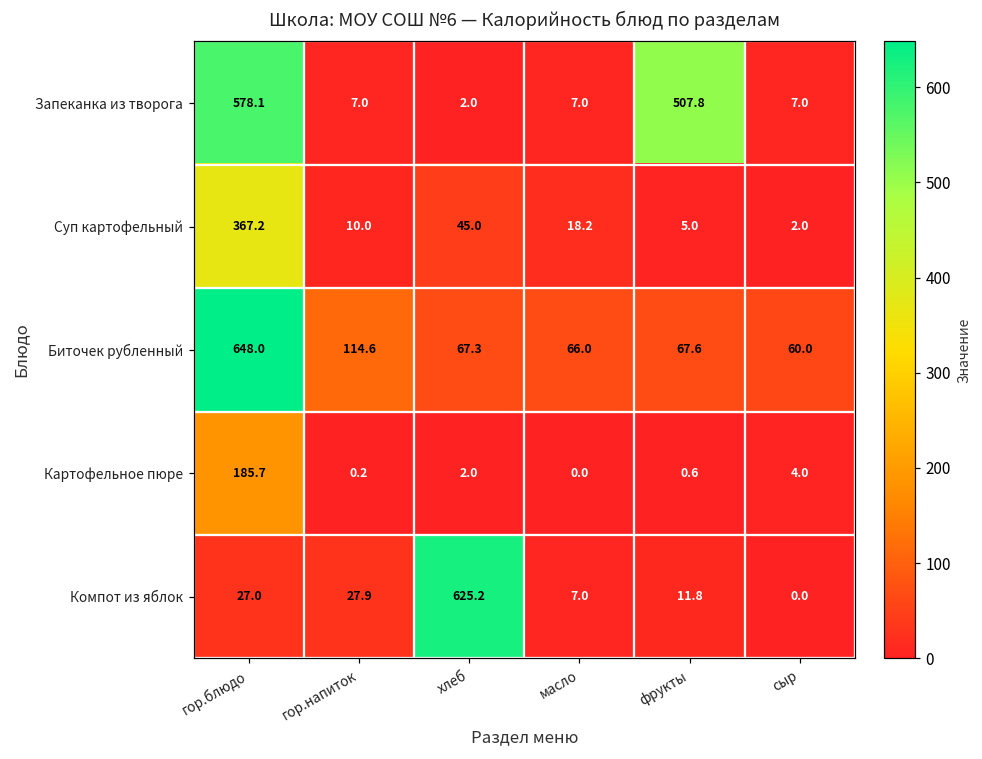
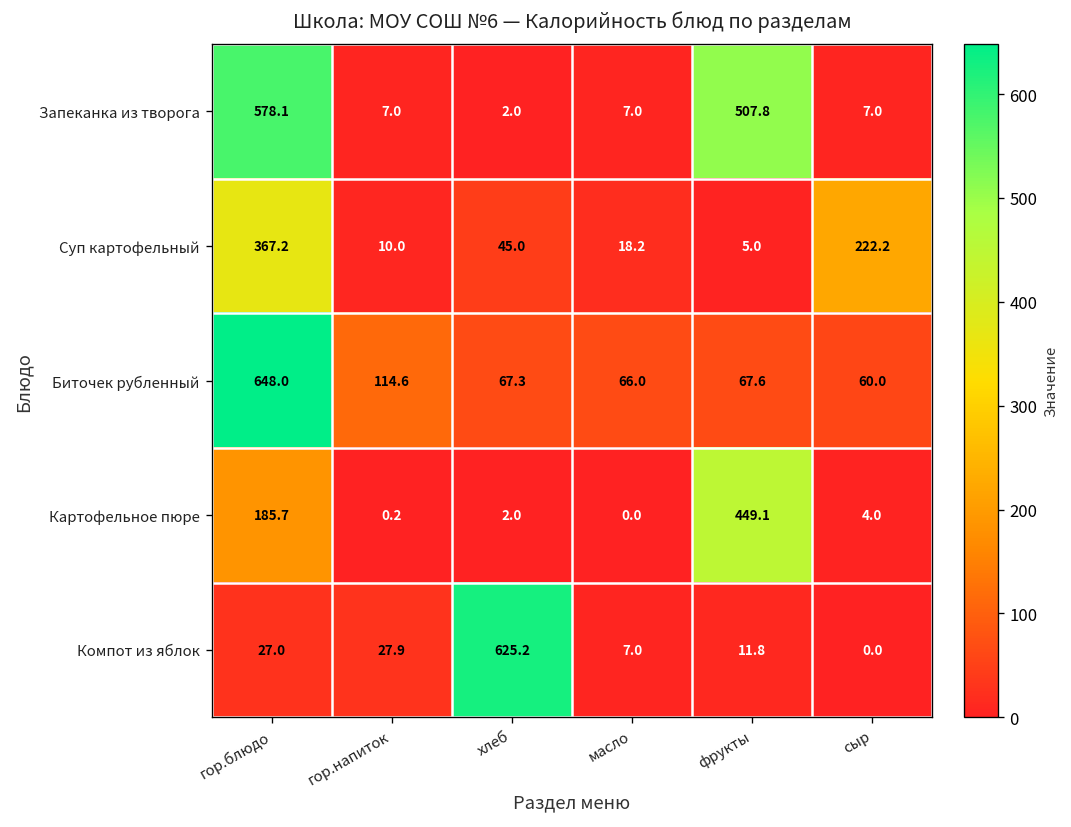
  {
    "Запеканка из творога": {
      "гор.блюдо": 578.1,
      "гор.напиток": 7.0,
      "хлеб": 2.0,
      "масло": 7.0,
      "фрукты": 507.8,
      "сыр": 7.0
    },
    "Суп картофельный": {
      "гор.блюдо": 367.2,
      "гор.напиток": 10.0,
      "хлеб": 45.0,
      "масло": 18.2,
      "фрукты": 5.0,
-     "сыр": 2.0
+     "сыр": 222.2
    },
    "Биточек рубленный": {
      "гор.блюдо": 648.0,
      "гор.напиток": 114.6,
      "хлеб": 67.3,
      "масло": 66.0,
      "фрукты": 67.6,
      "сыр": 60.0
    },
    "Картофельное пюре": {
      "гор.блюдо": 185.7,
      "гор.напиток": 0.2,
      "хлеб": 2.0,
      "масло": 0.0,
-     "фрукты": 0.6,
+     "фрукты": 449.1,
      "сыр": 4.0
    },
    "Компот из яблок": {
      "гор.блюдо": 27.0,
      "гор.напиток": 27.9,
      "хлеб": 625.2,
      "масло": 7.0,
      "фрукты": 11.8,
      "сыр": 0.0
    }
  }
